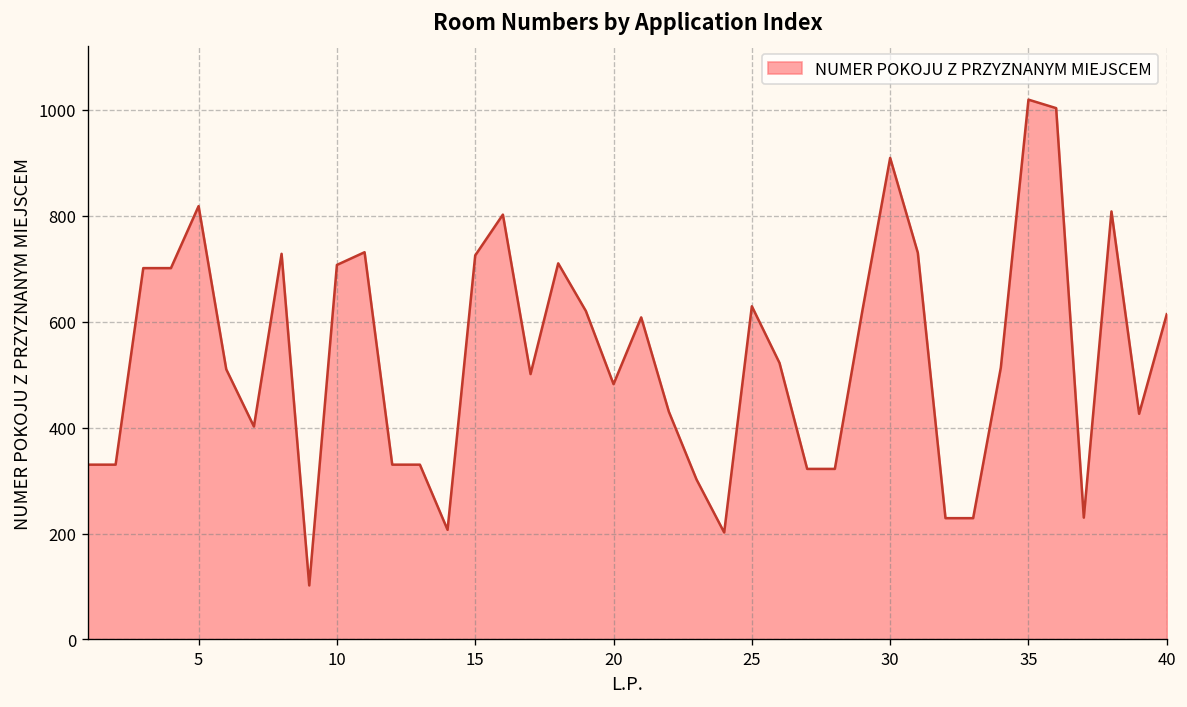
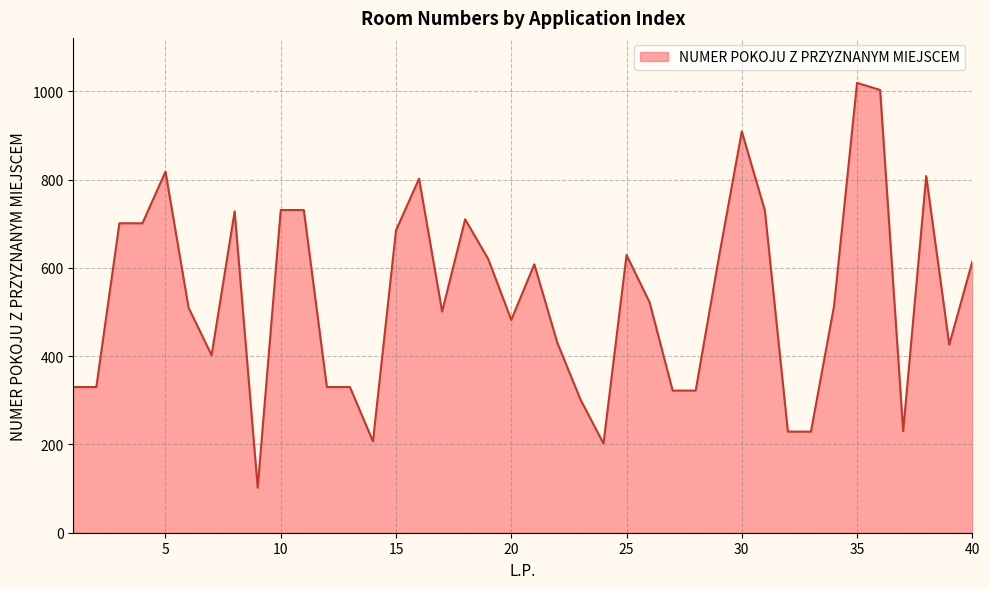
  {
    "5": 820,
-   "10": 710,
-   "15": 730,
+   "10": 730,
+   "15": 690,
    "20": 480,
    "25": 630,
    "30": 910,
    "35": 1020,
    "40": 610
  }
